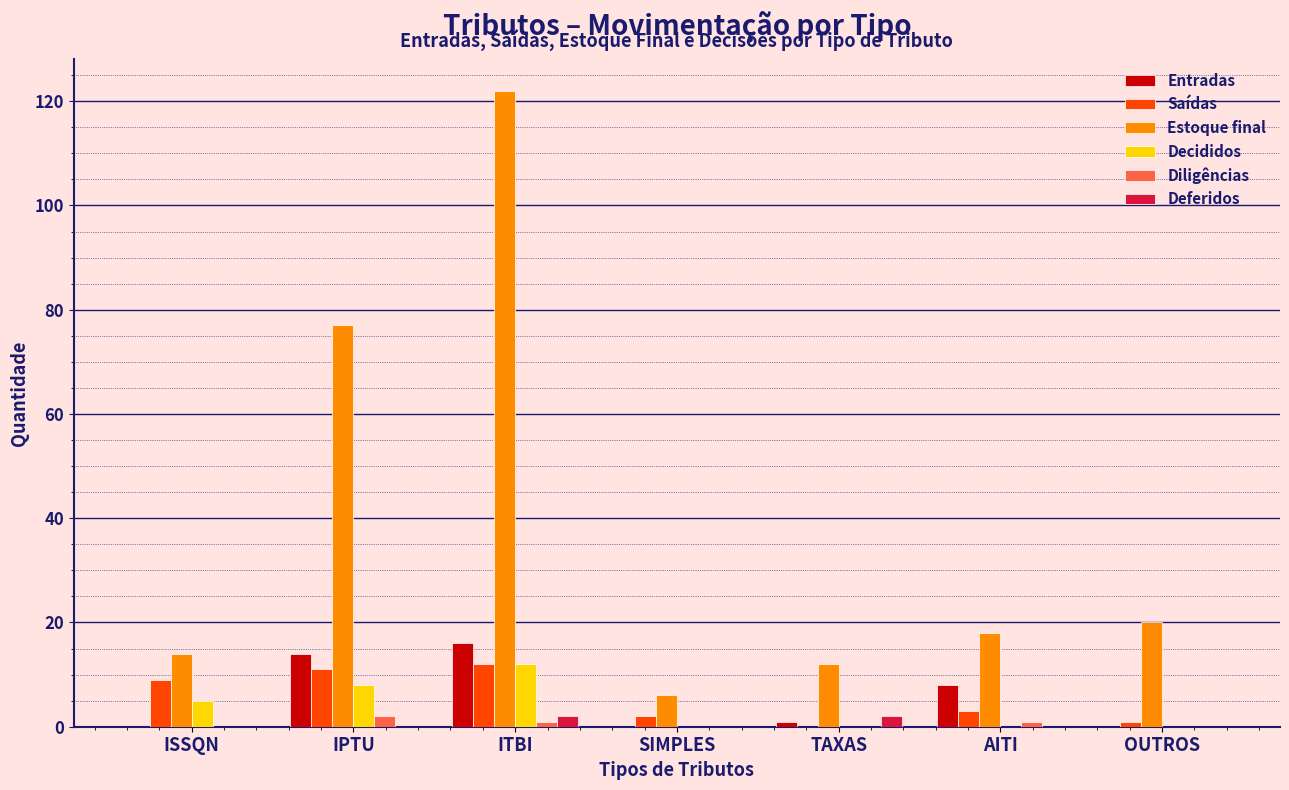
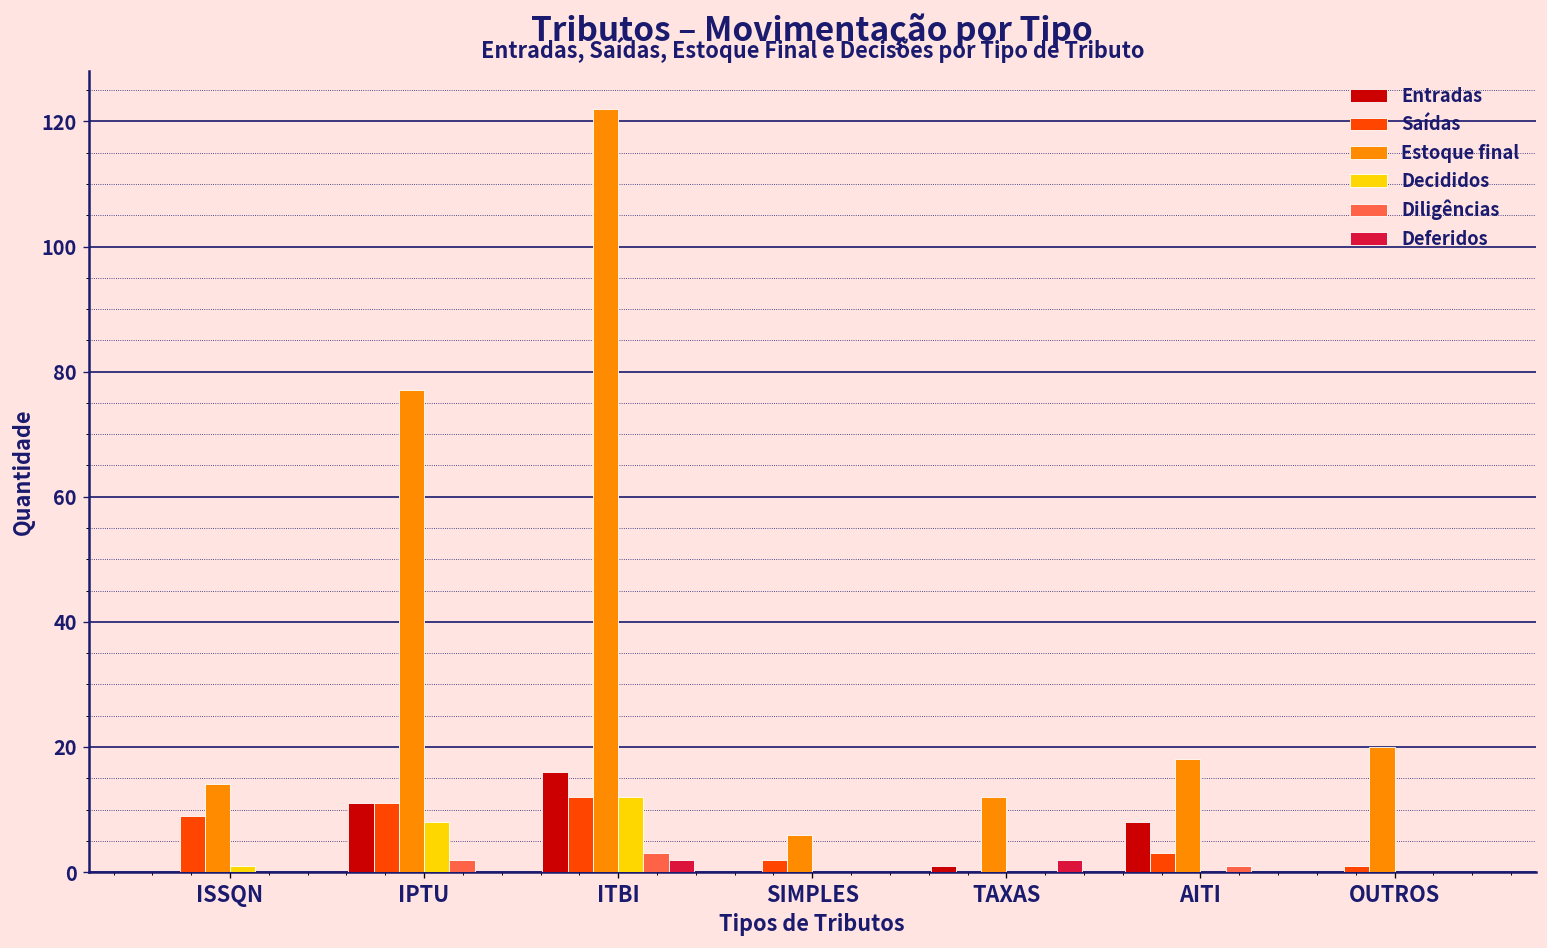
  {
    "Entradas": {
      "ISSQN": 0,
-     "IPTU": 14,
+     "IPTU": 11,
      "ITBI": 16,
      "SIMPLES": 0,
      "TAXAS": 1,
      "AITI": 8,
      "OUTROS": 0
    },
    "Saídas": {
      "ISSQN": 9,
      "IPTU": 11,
      "ITBI": 12,
      "SIMPLES": 2,
      "TAXAS": 0,
      "AITI": 3,
      "OUTROS": 1
    },
    "Estoque final": {
      "ISSQN": 14,
      "IPTU": 77,
      "ITBI": 122,
      "SIMPLES": 6,
      "TAXAS": 12,
      "AITI": 18,
      "OUTROS": 20
    },
    "Decididos": {
-     "ISSQN": 5,
+     "ISSQN": 1,
      "IPTU": 8,
      "ITBI": 12,
      "SIMPLES": 0,
      "TAXAS": 0,
      "AITI": 0,
      "OUTROS": 0
    },
    "Diligências": {
      "ISSQN": 0,
      "IPTU": 2,
-     "ITBI": 1,
+     "ITBI": 3,
      "SIMPLES": 0,
      "TAXAS": 0,
      "AITI": 1,
      "OUTROS": 0
    },
    "Deferidos": {
      "ISSQN": 0,
      "IPTU": 0,
      "ITBI": 2,
      "SIMPLES": 0,
      "TAXAS": 2,
      "AITI": 0,
      "OUTROS": 0
    }
  }
